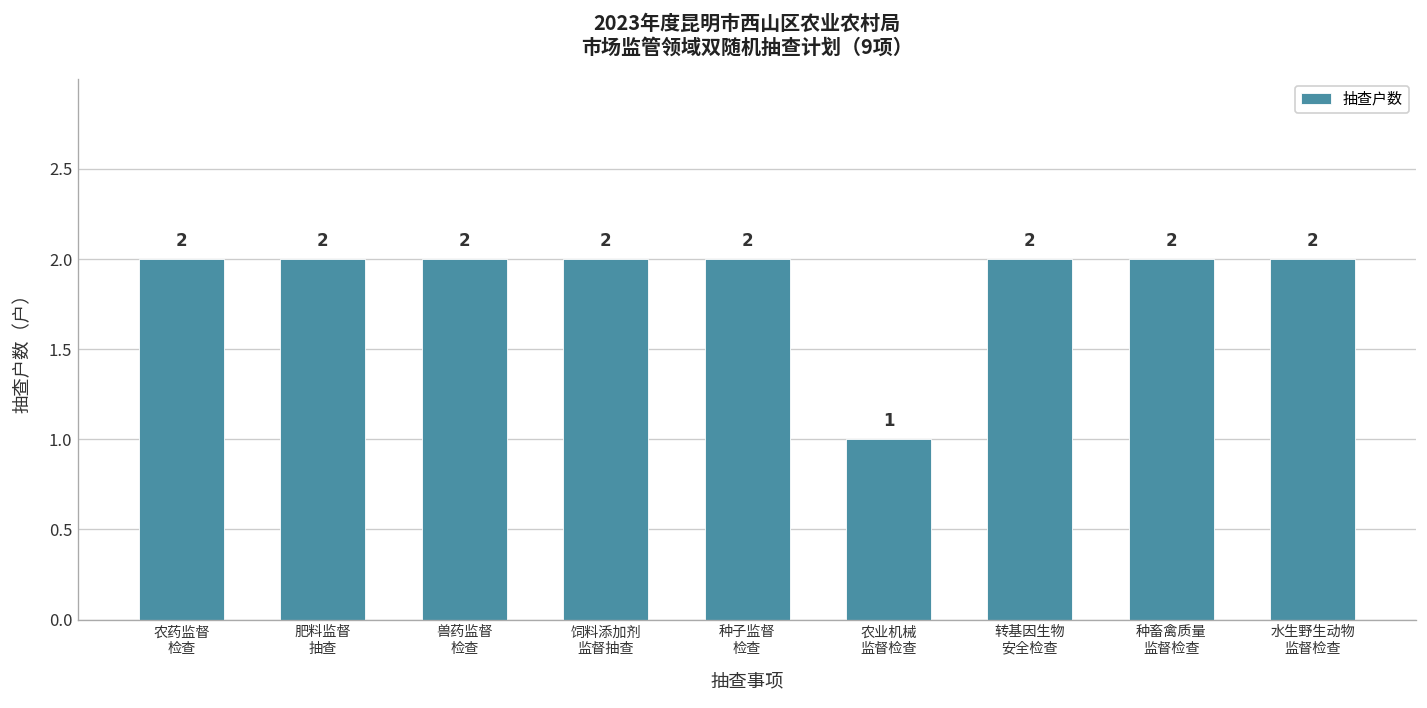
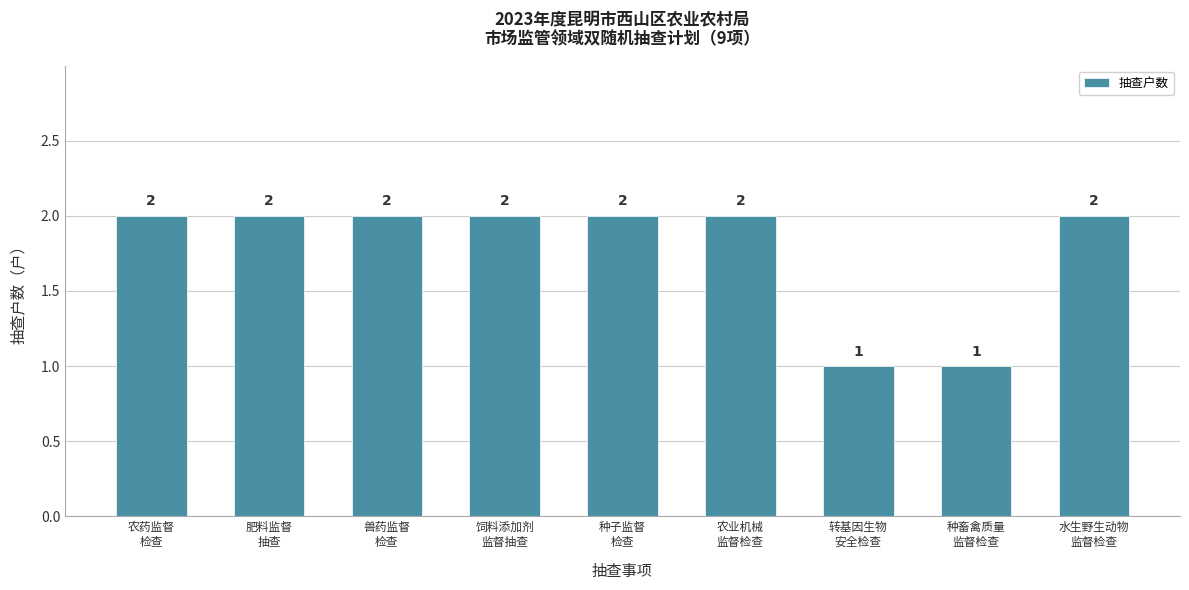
  {
    "农药监督 检查": 2,
    "肥料监督 抽查": 2,
    "兽药监督 检查": 2,
    "饲料添加剂 监督抽查": 2,
    "种子监督 检查": 2,
-   "农业机械 监督检查": 1,
-   "转基因生物 安全检查": 2,
-   "种畜禽质量 监督检查": 2,
+   "农业机械 监督检查": 2,
+   "转基因生物 安全检查": 1,
+   "种畜禽质量 监督检查": 1,
    "水生野生动物 监督检查": 2
  }
